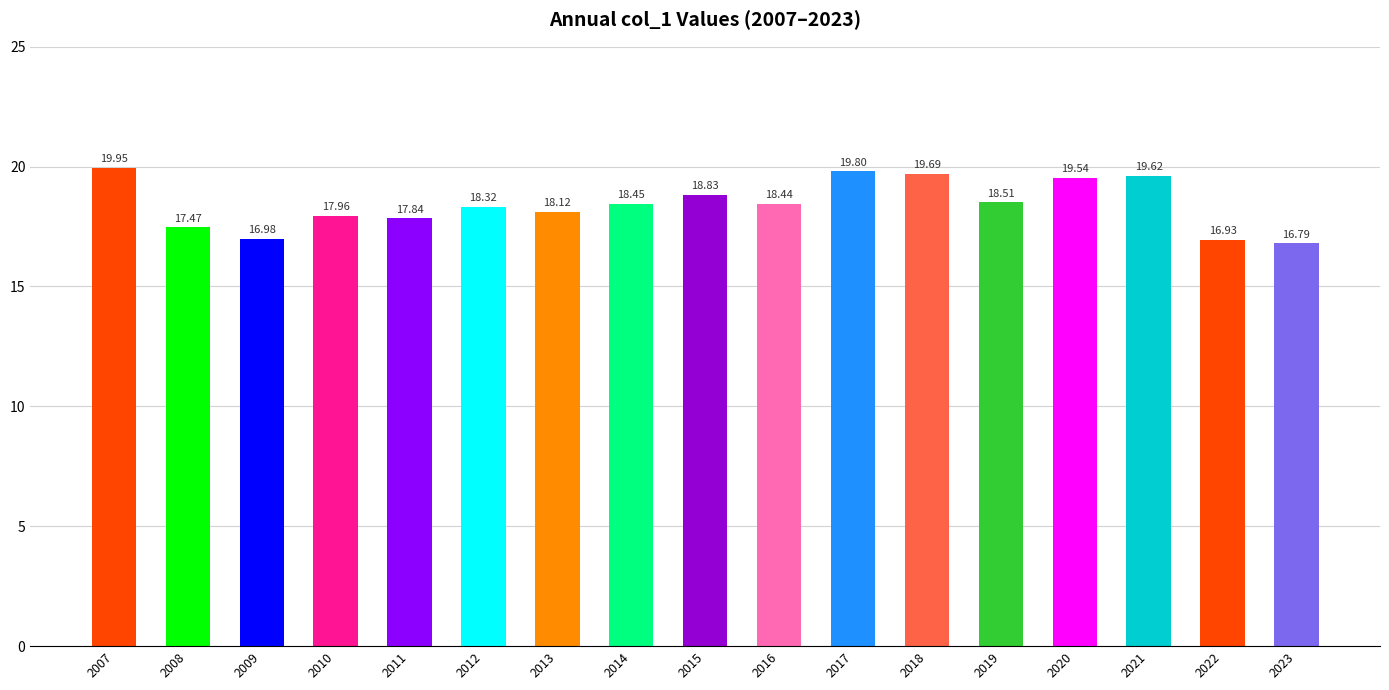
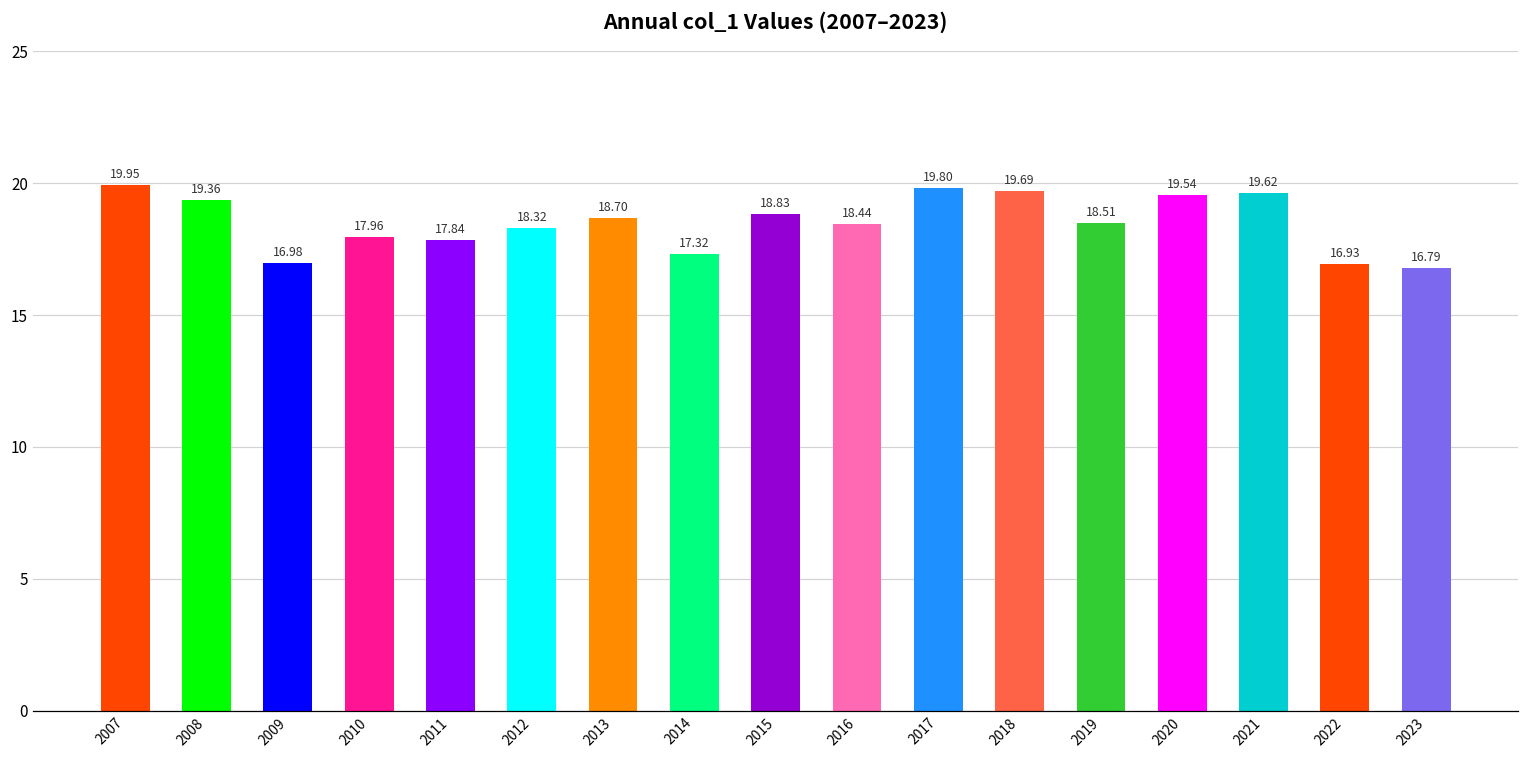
  {
    "2007": 19.95,
-   "2008": 17.47,
+   "2008": 19.36,
    "2009": 16.98,
    "2010": 17.96,
    "2011": 17.84,
    "2012": 18.32,
-   "2013": 18.12,
-   "2014": 18.45,
+   "2013": 18.70,
+   "2014": 17.32,
    "2015": 18.83,
    "2016": 18.44,
    "2017": 19.80,
    "2018": 19.69,
    "2019": 18.51,
    "2020": 19.54,
    "2021": 19.62,
    "2022": 16.93,
    "2023": 16.79
  }
